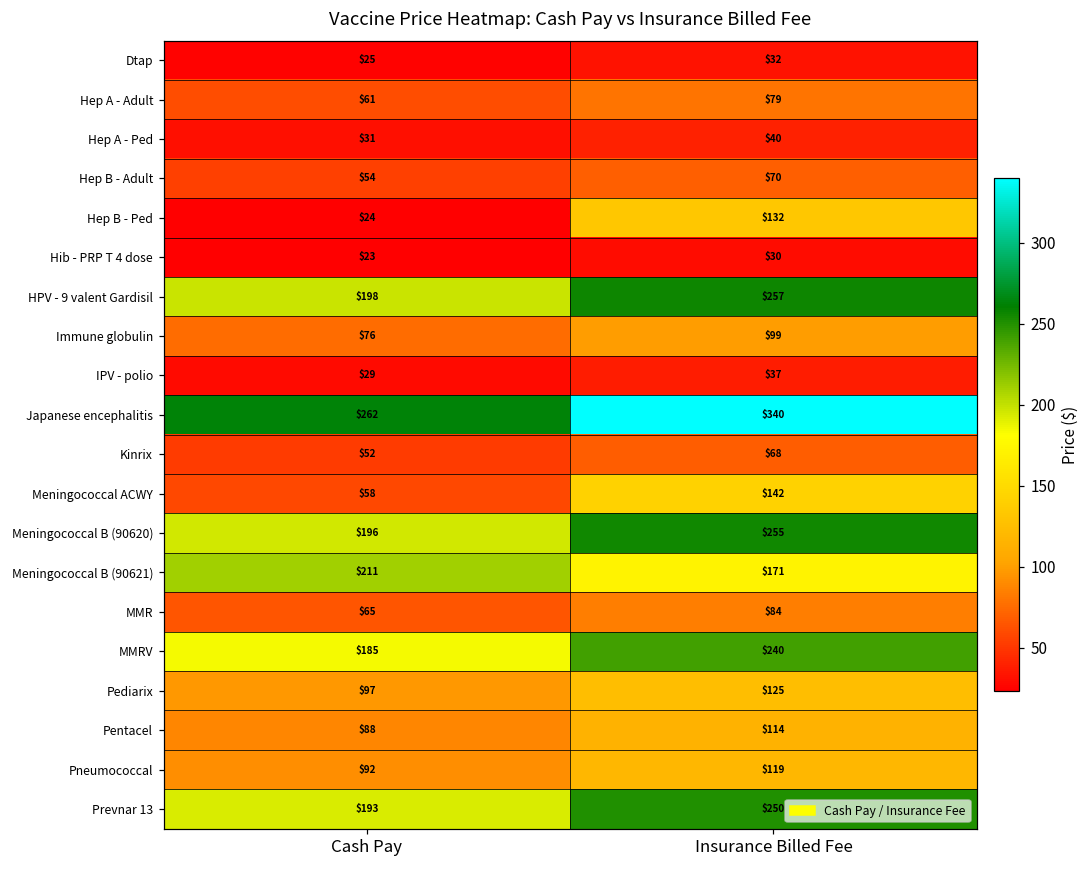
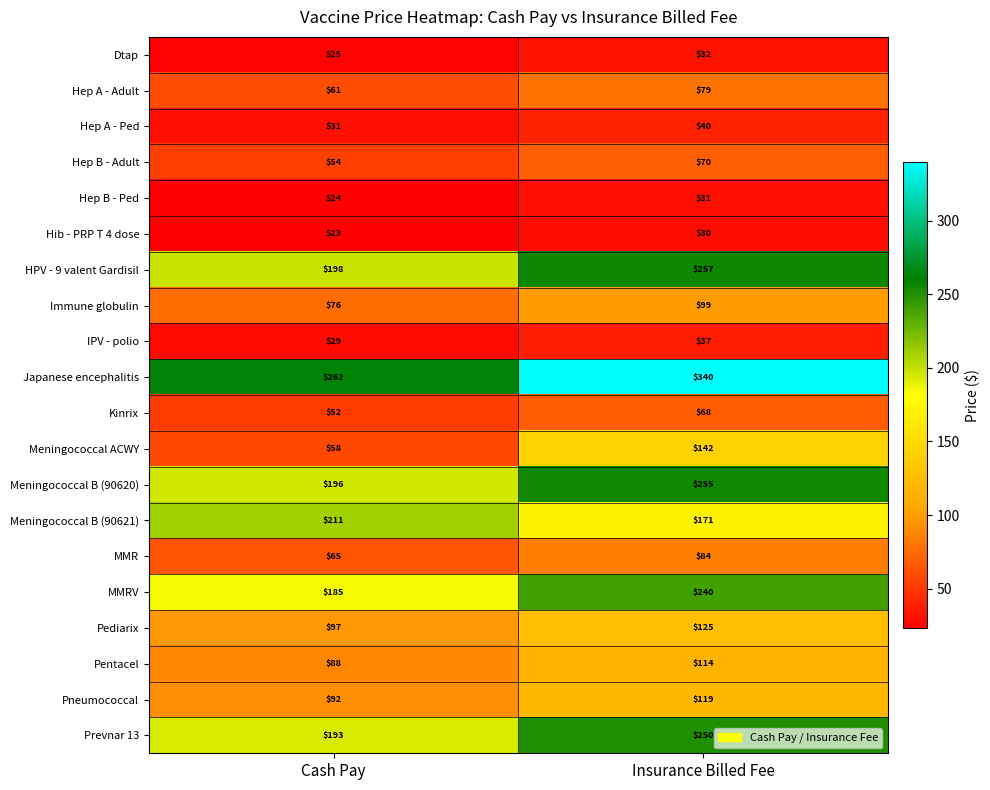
  {
    "Dtap": {
      "Cash Pay": "$25",
      "Insurance Billed Fee": "$32"
    },
    "Hep A - Adult": {
      "Cash Pay": "$61",
      "Insurance Billed Fee": "$79"
    },
    "Hep A - Ped": {
      "Cash Pay": "$31",
      "Insurance Billed Fee": "$40"
    },
    "Hep B - Adult": {
      "Cash Pay": "$54",
      "Insurance Billed Fee": "$70"
    },
    "Hep B - Ped": {
      "Cash Pay": "$24",
-     "Insurance Billed Fee": "$132"
+     "Insurance Billed Fee": "$31"
    },
    "Hib - PRP T 4 dose": {
      "Cash Pay": "$23",
      "Insurance Billed Fee": "$30"
    },
    "HPV - 9 valent Gardisil": {
      "Cash Pay": "$198",
      "Insurance Billed Fee": "$257"
    },
    "Immune globulin": {
      "Cash Pay": "$76",
      "Insurance Billed Fee": "$99"
    },
    "IPV - polio": {
      "Cash Pay": "$29",
      "Insurance Billed Fee": "$37"
    },
    "Japanese encephalitis": {
      "Cash Pay": "$262",
      "Insurance Billed Fee": "$340"
    },
    "Kinrix": {
      "Cash Pay": "$52",
      "Insurance Billed Fee": "$68"
    },
    "Meningococcal ACWY": {
      "Cash Pay": "$58",
      "Insurance Billed Fee": "$142"
    },
    "Meningococcal B (90620)": {
      "Cash Pay": "$196",
      "Insurance Billed Fee": "$255"
    },
    "Meningococcal B (90621)": {
      "Cash Pay": "$211",
      "Insurance Billed Fee": "$171"
    },
    "MMR": {
      "Cash Pay": "$65",
      "Insurance Billed Fee": "$84"
    },
    "MMRV": {
      "Cash Pay": "$185",
      "Insurance Billed Fee": "$240"
    },
    "Pediarix": {
      "Cash Pay": "$97",
      "Insurance Billed Fee": "$125"
    },
    "Pentacel": {
      "Cash Pay": "$88",
      "Insurance Billed Fee": "$114"
    },
    "Pneumococcal": {
      "Cash Pay": "$92",
      "Insurance Billed Fee": "$119"
    },
    "Prevnar 13": {
      "Cash Pay": "$193",
      "Insurance Billed Fee": "$250"
    }
  }
